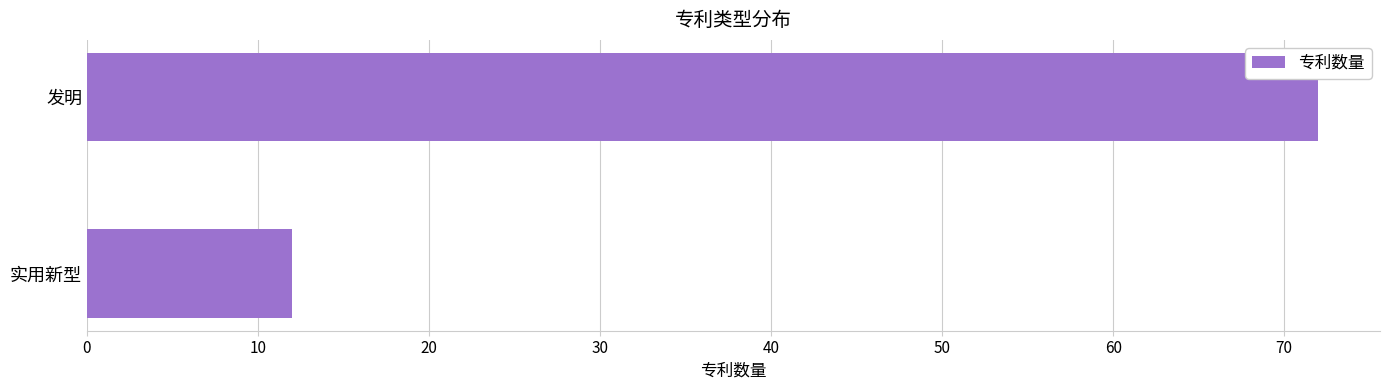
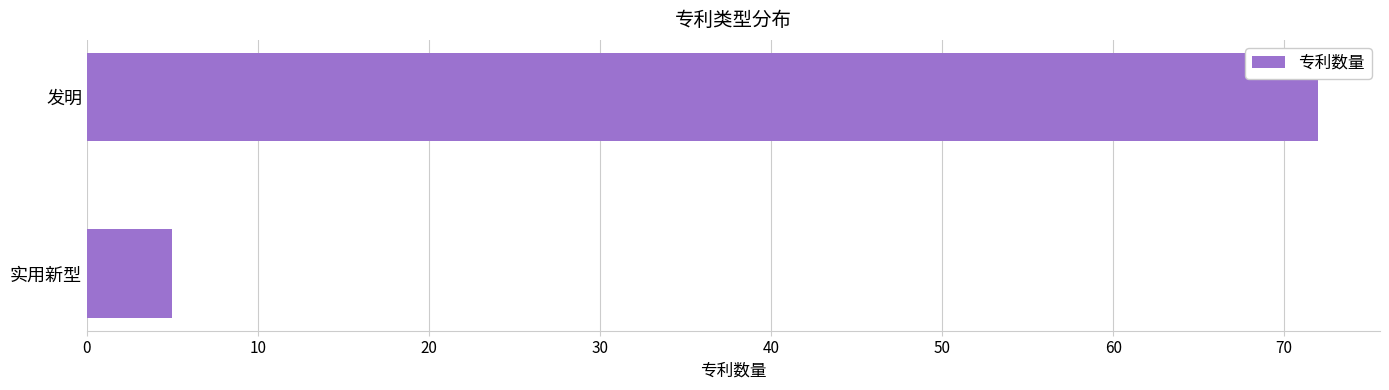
  {
    "发明": 72,
-   "实用新型": 12
+   "实用新型": 5
  }
